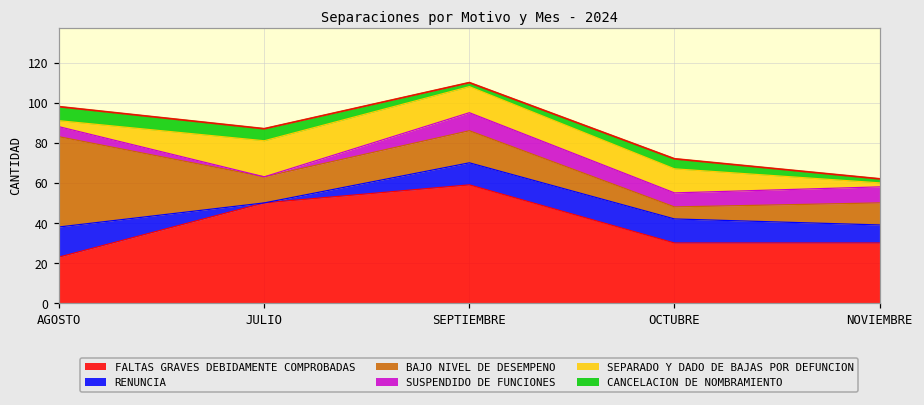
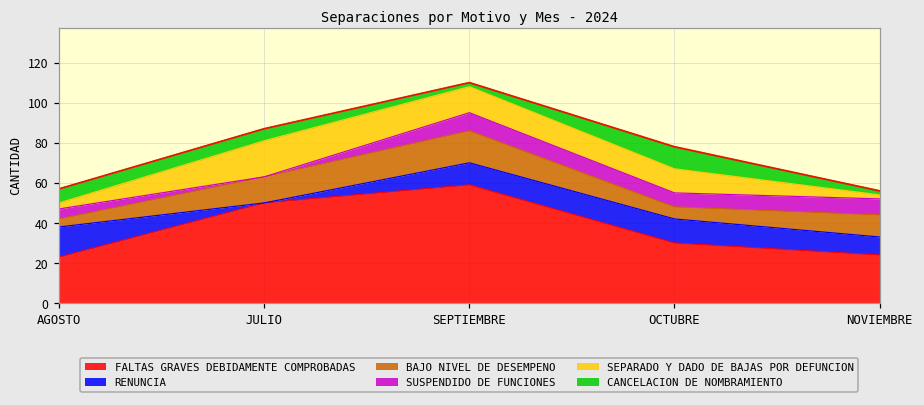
  {
    "FALTAS GRAVES DEBIDAMENTE COMPROBADAS": {
      "AGOSTO": 23,
      "SEPTIEMBRE": 59,
      "OCTUBRE": 30,
-     "NOVIEMBRE": 30
+     "NOVIEMBRE": 24
    },
    "RENUNCIA": {
      "AGOSTO": 15,
      "SEPTIEMBRE": 11,
      "OCTUBRE": 12,
      "NOVIEMBRE": 9
    },
    "BAJO NIVEL DE DESEMPENO": {
-     "AGOSTO": 45,
+     "AGOSTO": 4,
      "SEPTIEMBRE": 16,
      "OCTUBRE": 6,
      "NOVIEMBRE": 11
    },
    "SUSPENDIDO DE FUNCIONES": {
      "AGOSTO": 5,
      "SEPTIEMBRE": 9,
      "OCTUBRE": 7,
      "NOVIEMBRE": 8
    },
    "SEPARADO Y DADO DE BAJAS POR DEFUNCION": {
      "AGOSTO": 3,
      "JULIO": 18,
      "SEPTIEMBRE": 13,
      "OCTUBRE": 12,
      "NOVIEMBRE": 2
    },
    "CANCELACION DE NOMBRAMIENTO": {
      "AGOSTO": 7,
      "JULIO": 6,
      "SEPTIEMBRE": 2,
-     "OCTUBRE": 5,
+     "OCTUBRE": 11,
      "NOVIEMBRE": 2
    }
  }
